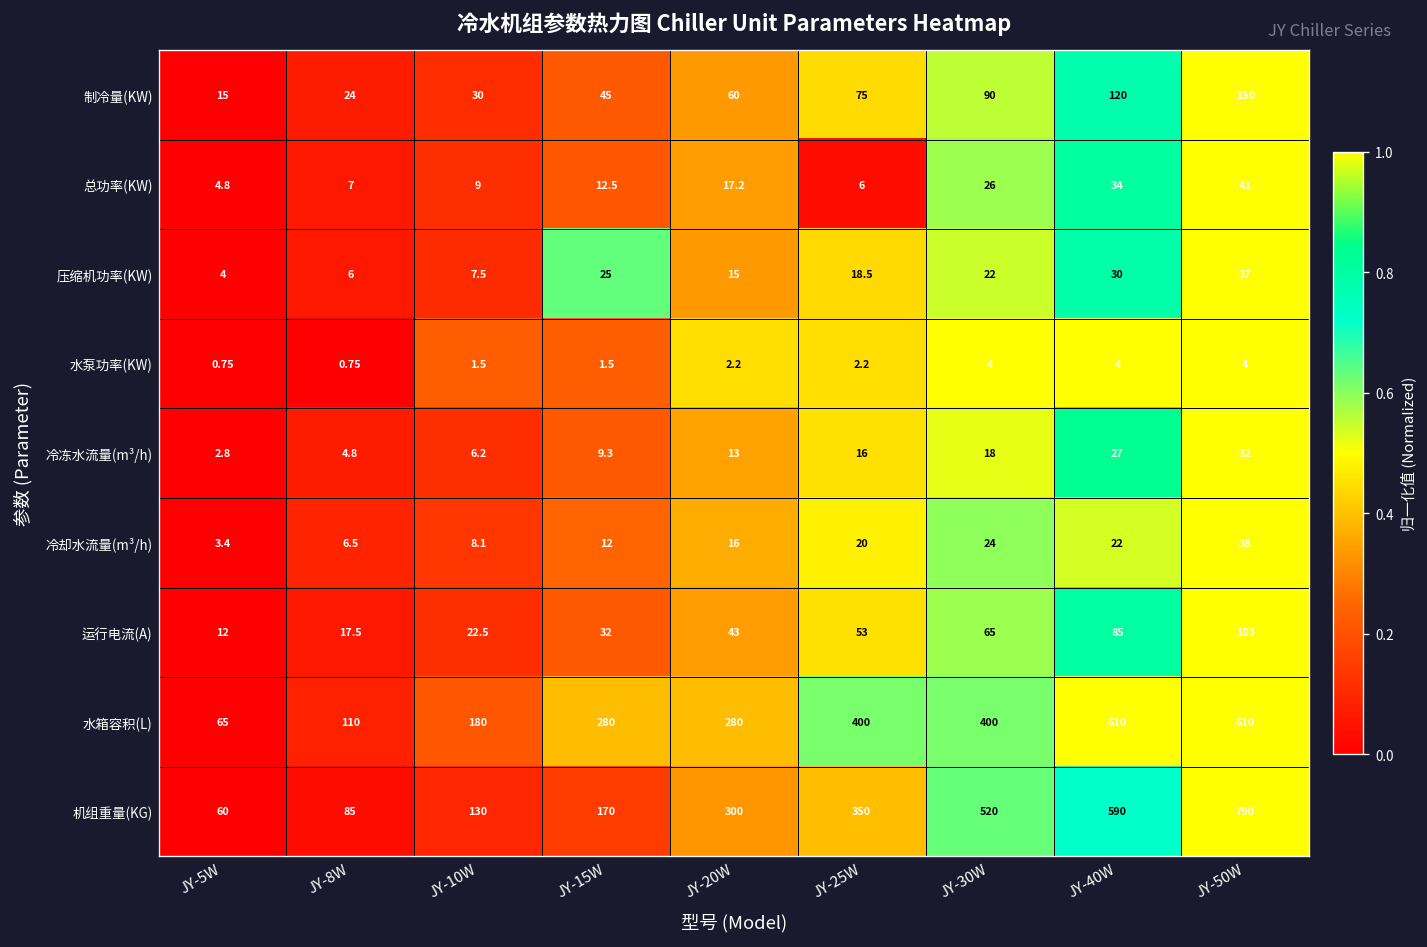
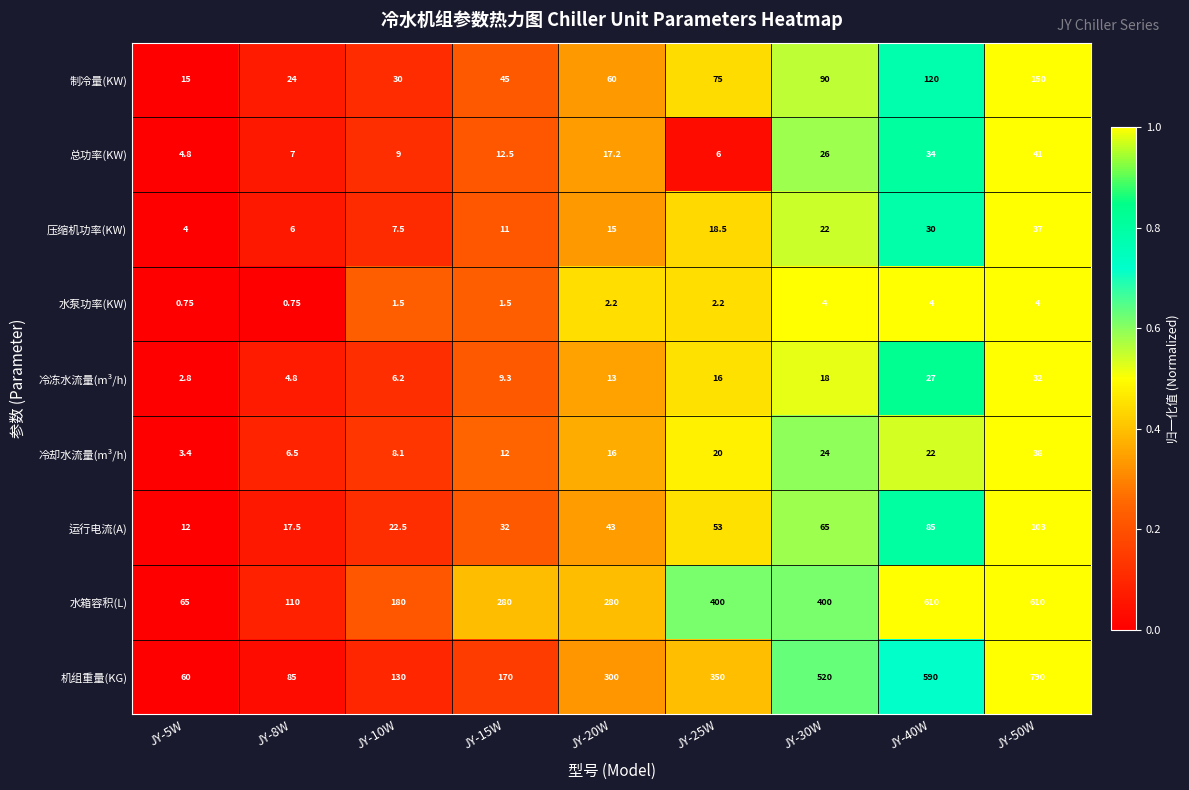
  {
    "制冷量(KW)": {
      "JY-5W": 15,
      "JY-8W": 24,
      "JY-10W": 30,
      "JY-15W": 45,
      "JY-20W": 60,
      "JY-25W": 75,
      "JY-30W": 90,
      "JY-40W": 120,
      "JY-50W": 150
    },
    "总功率(KW)": {
      "JY-5W": 4.8,
      "JY-8W": 7,
      "JY-10W": 9,
      "JY-15W": 12.5,
      "JY-20W": 17.2,
      "JY-25W": 6,
      "JY-30W": 26,
      "JY-40W": 34,
      "JY-50W": 41
    },
    "压缩机功率(KW)": {
      "JY-5W": 4,
      "JY-8W": 6,
      "JY-10W": 7.5,
-     "JY-15W": 25,
+     "JY-15W": 11,
      "JY-20W": 15,
      "JY-25W": 18.5,
      "JY-30W": 22,
      "JY-40W": 30,
      "JY-50W": 37
    },
    "水泵功率(KW)": {
      "JY-5W": 0.75,
      "JY-8W": 0.75,
      "JY-10W": 1.5,
      "JY-15W": 1.5,
      "JY-20W": 2.2,
      "JY-25W": 2.2,
      "JY-30W": 4,
      "JY-40W": 4,
      "JY-50W": 4
    },
    "冷冻水流量(m³/h)": {
      "JY-5W": 2.8,
      "JY-8W": 4.8,
      "JY-10W": 6.2,
      "JY-15W": 9.3,
      "JY-20W": 13,
      "JY-25W": 16,
      "JY-30W": 18,
      "JY-40W": 27,
      "JY-50W": 32
    },
    "冷却水流量(m³/h)": {
      "JY-5W": 3.4,
      "JY-8W": 6.5,
      "JY-10W": 8.1,
      "JY-15W": 12,
      "JY-20W": 16,
      "JY-25W": 20,
      "JY-30W": 24,
      "JY-40W": 22,
      "JY-50W": 38
    },
    "运行电流(A)": {
      "JY-5W": 12,
      "JY-8W": 17.5,
      "JY-10W": 22.5,
      "JY-15W": 32,
      "JY-20W": 43,
      "JY-25W": 53,
      "JY-30W": 65,
      "JY-40W": 85,
      "JY-50W": 103
    },
    "水箱容积(L)": {
      "JY-5W": 65,
      "JY-8W": 110,
      "JY-10W": 180,
      "JY-15W": 280,
      "JY-20W": 280,
      "JY-25W": 400,
      "JY-30W": 400,
      "JY-40W": 610,
      "JY-50W": 610
    },
    "机组重量(KG)": {
      "JY-5W": 60,
      "JY-8W": 85,
      "JY-10W": 130,
      "JY-15W": 170,
      "JY-20W": 300,
      "JY-25W": 350,
      "JY-30W": 520,
      "JY-40W": 590,
      "JY-50W": 790
    }
  }
